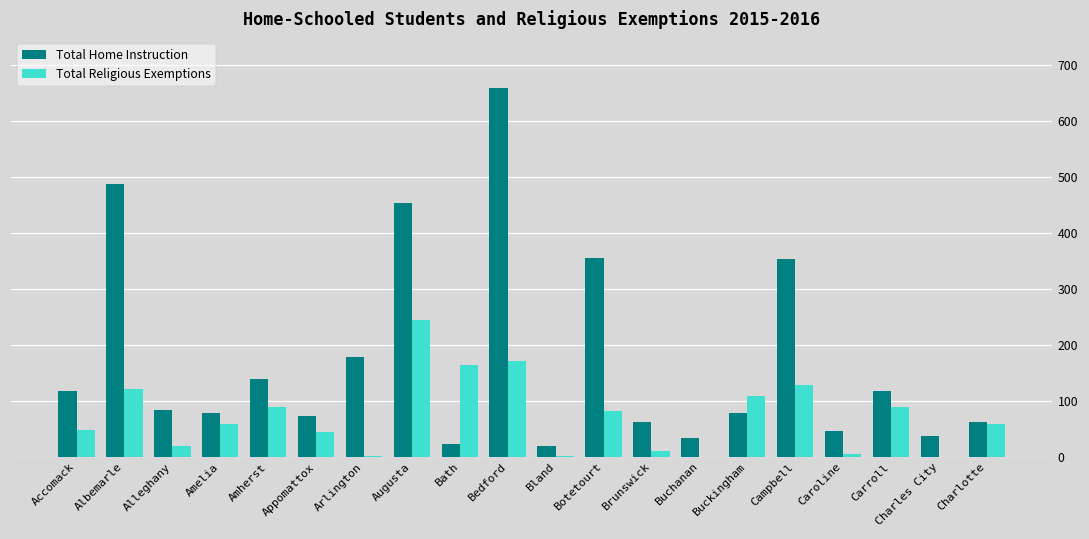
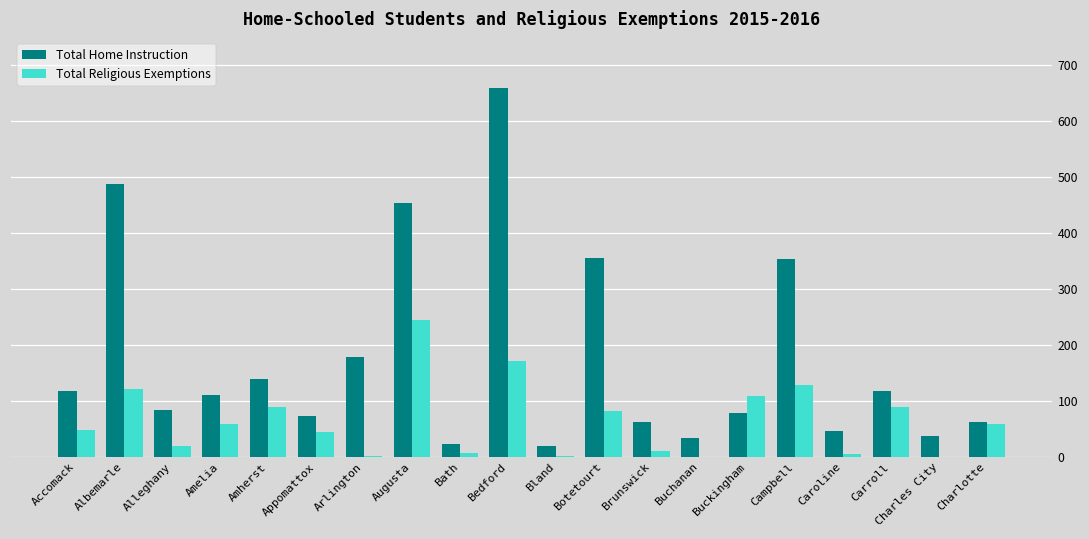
  {
    "Total Home Instruction": {
      "Accomack": 120,
      "Albemarle": 490,
      "Alleghany": 80,
-     "Amelia": 80,
+     "Amelia": 110,
      "Amherst": 140,
      "Appomattox": 70,
      "Arlington": 180,
      "Augusta": 450,
      "Bath": 20,
      "Bedford": 660,
      "Bland": 20,
      "Botetourt": 360,
      "Brunswick": 60,
      "Buchanan": 30,
      "Buckingham": 80,
      "Campbell": 350,
      "Caroline": 50,
      "Carroll": 120,
      "Charles City": 40,
      "Charlotte": 60
    },
    "Total Religious Exemptions": {
      "Accomack": 50,
      "Albemarle": 120,
      "Alleghany": 20,
      "Amelia": 60,
      "Amherst": 90,
      "Appomattox": 40,
      "Augusta": 250,
-     "Bath": 160,
+     "Bath": 10,
      "Bedford": 170,
      "Botetourt": 80,
      "Brunswick": 10,
      "Buchanan": 0,
      "Buckingham": 110,
      "Campbell": 130,
      "Carroll": 90,
      "Charles City": 0,
      "Charlotte": 60
    }
  }
